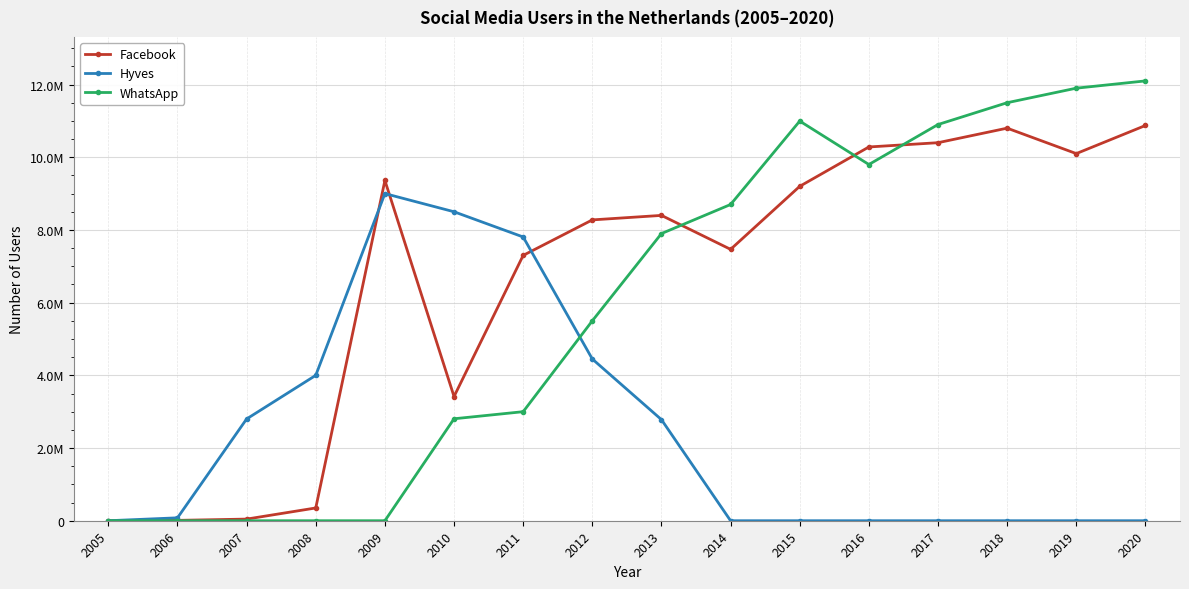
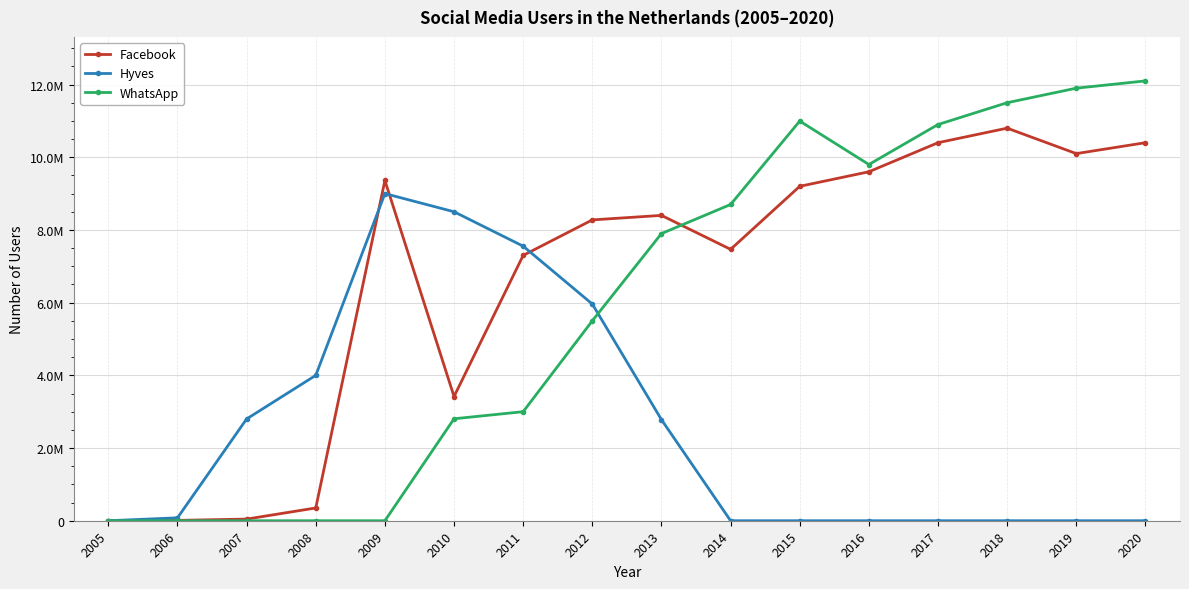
  {
    "Facebook": {
      "2008": 400000,
      "2009": 9400000,
      "2010": 3400000,
      "2011": 7300000,
      "2012": 8300000,
      "2013": 8400000,
      "2014": 7500000,
      "2015": 9200000,
-     "2016": 10300000,
+     "2016": 9600000,
      "2017": 10400000,
      "2018": 10800000,
      "2019": 10100000,
-     "2020": 10900000
+     "2020": 10400000
    },
    "Hyves": {
      "2006": 100000,
      "2007": 2800000,
      "2008": 4000000,
      "2009": 9000000,
      "2010": 8500000,
-     "2011": 7800000,
-     "2012": 4400000,
+     "2011": 7600000,
+     "2012": 6000000,
      "2013": 2800000,
      "2014": 0,
      "2015": 0,
      "2016": 0,
      "2017": 0,
      "2018": 0,
      "2019": 0,
      "2020": 0
    },
    "WhatsApp": {
      "2008": 0,
      "2009": 0,
      "2010": 2800000,
      "2011": 3000000,
      "2012": 5500000,
      "2013": 7900000,
      "2014": 8700000,
      "2015": 11000000,
      "2016": 9800000,
      "2017": 10900000,
      "2018": 11500000,
      "2019": 11900000,
      "2020": 12100000
    }
  }
